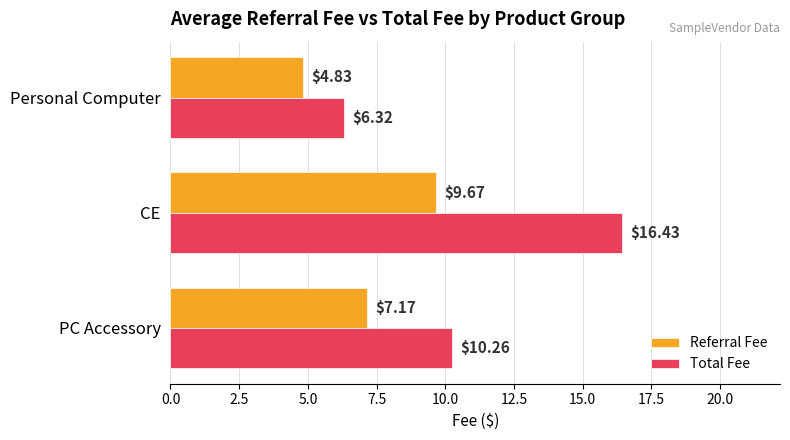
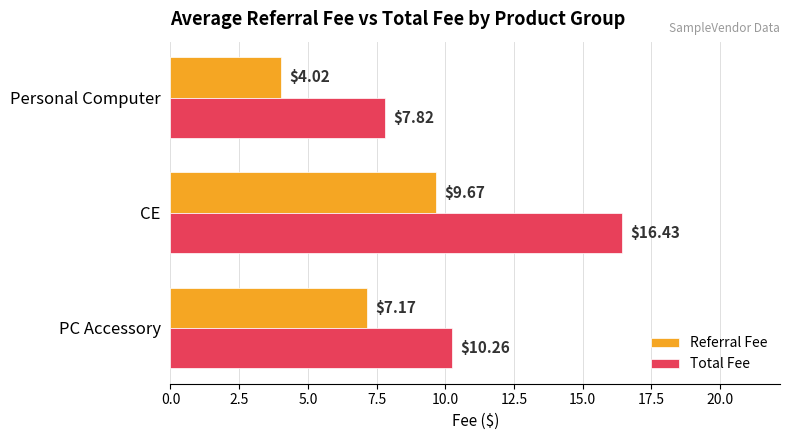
  {
    "Referral Fee": {
-     "Personal Computer": "$4.83",
+     "Personal Computer": "$4.02",
      "CE": "$9.67",
      "PC Accessory": "$7.17"
    },
    "Total Fee": {
-     "Personal Computer": "$6.32",
+     "Personal Computer": "$7.82",
      "CE": "$16.43",
      "PC Accessory": "$10.26"
    }
  }
